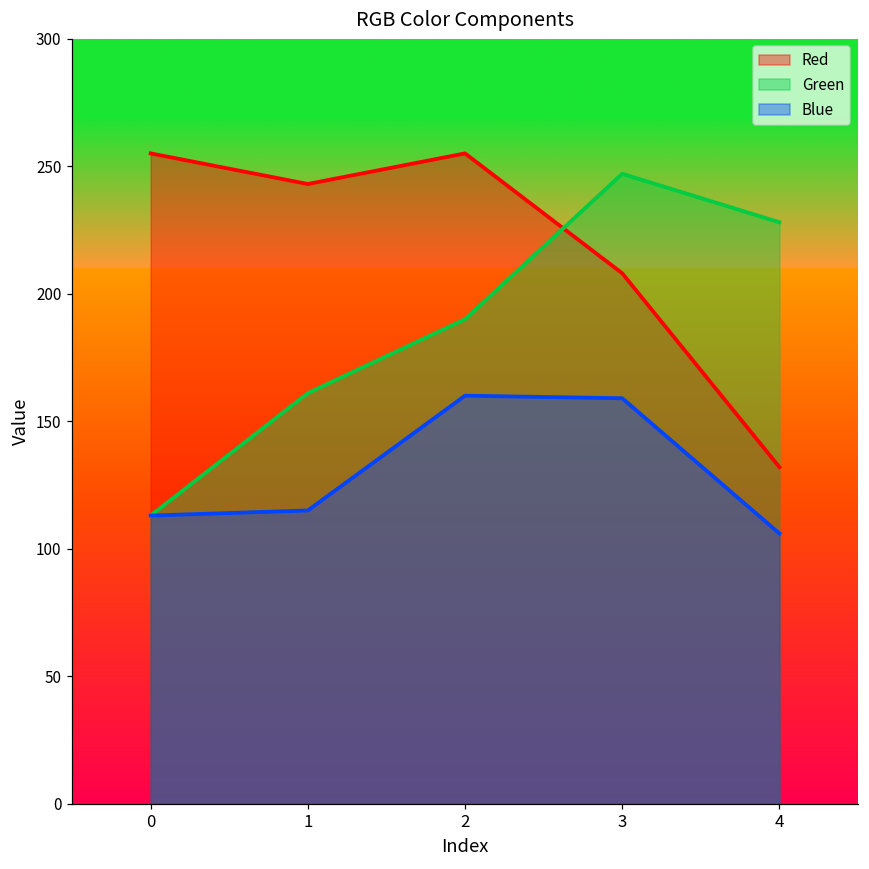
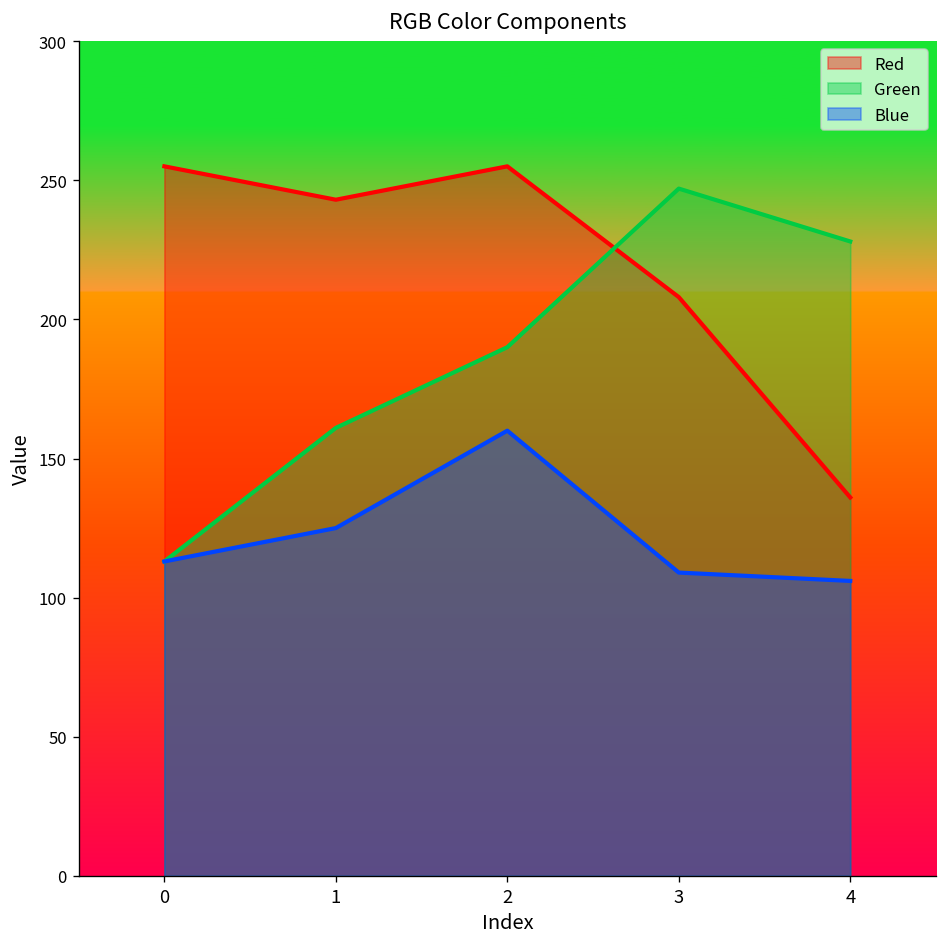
  {
    "Red": {
      "0": 255,
      "1": 243,
      "2": 255,
      "3": 208,
-     "4": 132
+     "4": 136
    },
    "Green": {
      "1": 161,
      "2": 190,
      "3": 247,
      "4": 228
    },
    "Blue": {
-     "1": 115,
+     "1": 125,
      "2": 160,
-     "3": 159,
+     "3": 109,
      "4": 106
    }
  }
